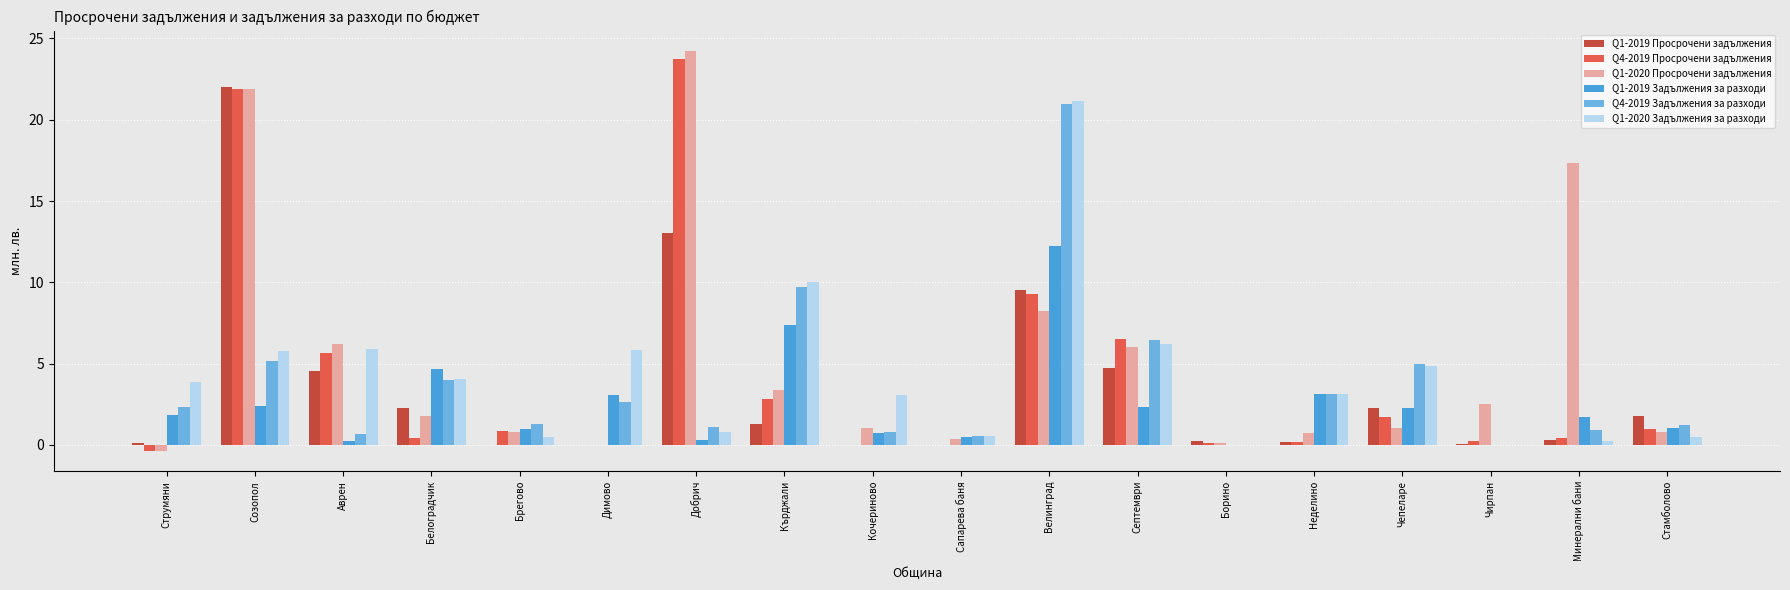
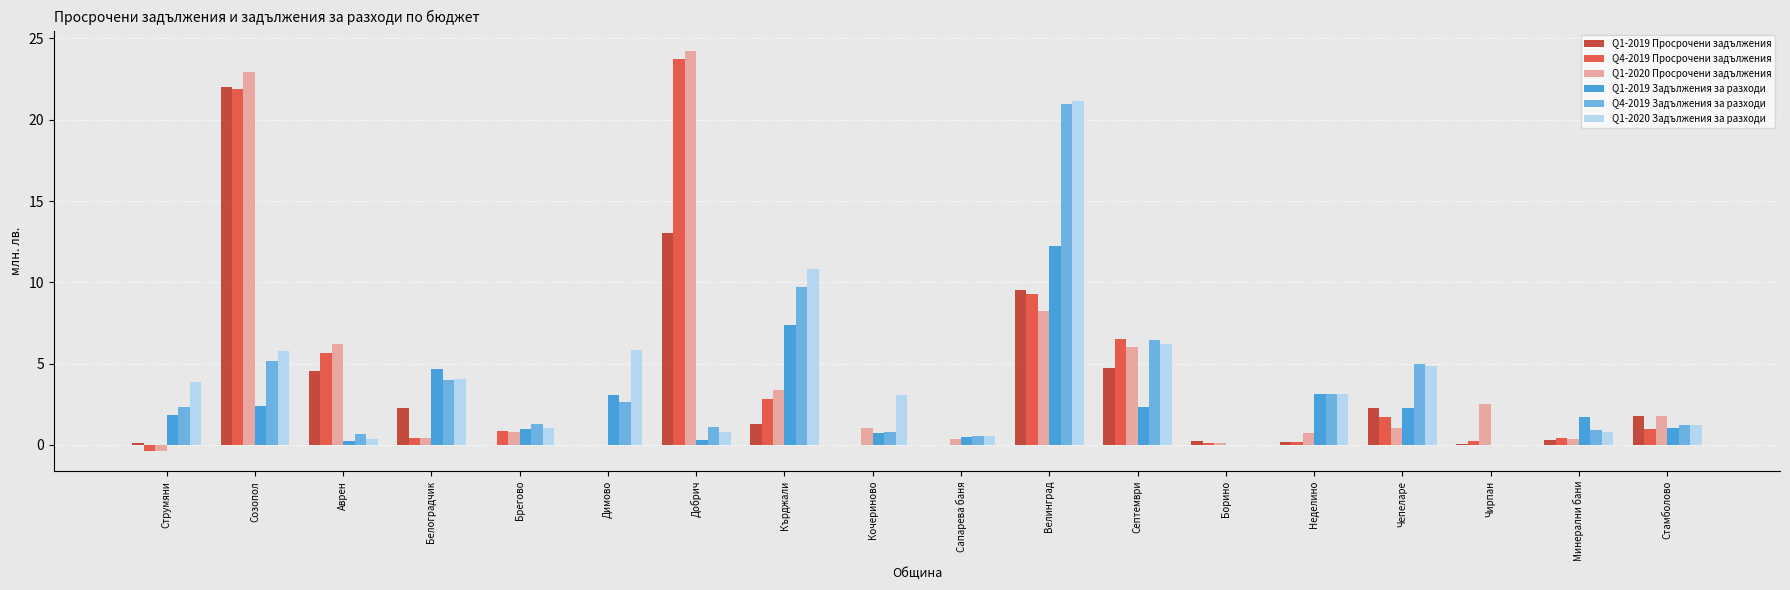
  {
    "Q1-2020 Просрочени задължения": {
      "Струмяни": -0.3,
-     "Созопол": 21.9,
+     "Созопол": 22.9,
      "Аврен": 6.2,
-     "Белоградчик": 1.8,
+     "Белоградчик": 0.4,
      "Брегово": 0.8,
      "Димово": 0.0,
      "Добрич": 24.3,
      "Кърджали": 3.4,
      "Кочериново": 1.0,
      "Сапарева баня": 0.3,
      "Велинград": 8.2,
      "Септември": 6.0,
      "Неделино": 0.8,
      "Чепеларе": 1.0,
      "Чирпан": 2.5,
-     "Минерални бани": 17.4,
-     "Стамболово": 0.8
+     "Минерални бани": 0.4,
+     "Стамболово": 1.8
    },
    "Q1-2020 Задължения за разходи": {
      "Струмяни": 3.9,
      "Созопол": 5.8,
-     "Аврен": 5.9,
+     "Аврен": 0.4,
      "Белоградчик": 4.0,
-     "Брегово": 0.5,
+     "Брегово": 1.1,
      "Димово": 5.8,
      "Добрич": 0.8,
-     "Кърджали": 10.0,
+     "Кърджали": 10.8,
      "Кочериново": 3.1,
      "Сапарева баня": 0.5,
      "Велинград": 21.2,
      "Септември": 6.2,
      "Неделино": 3.1,
      "Чепеларе": 4.8,
      "Чирпан": 0.0,
-     "Минерални бани": 0.3,
-     "Стамболово": 0.5
+     "Минерални бани": 0.8,
+     "Стамболово": 1.2
    }
  }
